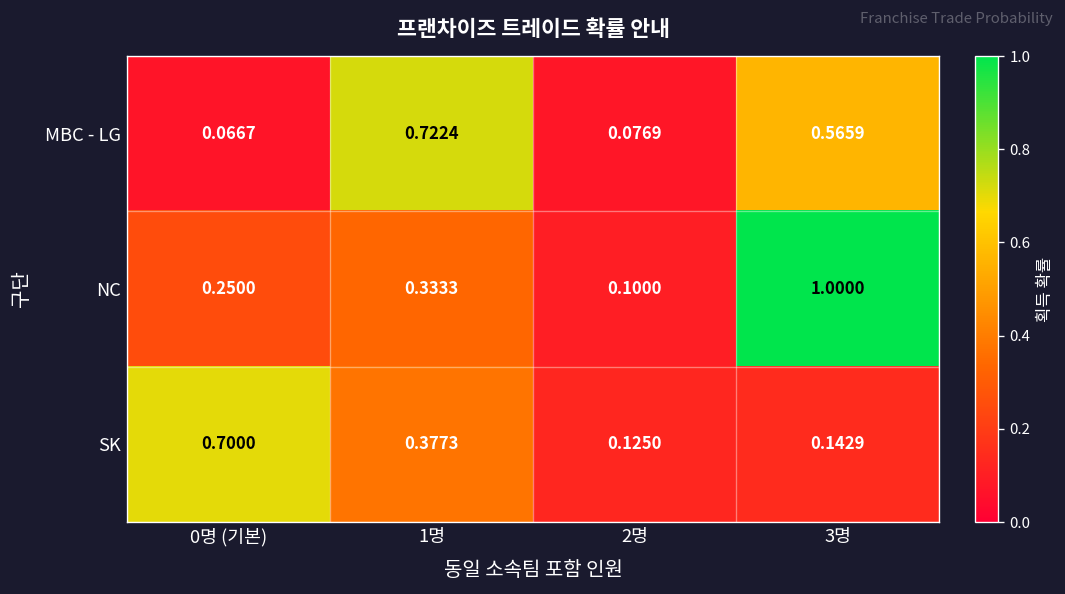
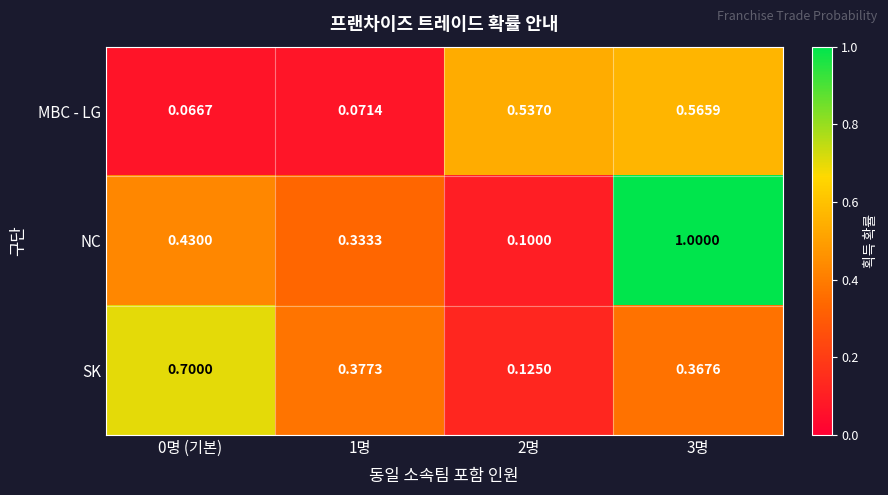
  {
    "MBC - LG": {
      "0명 (기본)": 0.0667,
-     "1명": 0.7224,
-     "2명": 0.0769,
+     "1명": 0.0714,
+     "2명": 0.5370,
      "3명": 0.5659
    },
    "NC": {
-     "0명 (기본)": 0.2500,
+     "0명 (기본)": 0.4300,
      "1명": 0.3333,
      "2명": 0.1000,
      "3명": 1.0000
    },
    "SK": {
      "0명 (기본)": 0.7000,
      "1명": 0.3773,
      "2명": 0.1250,
-     "3명": 0.1429
+     "3명": 0.3676
    }
  }
